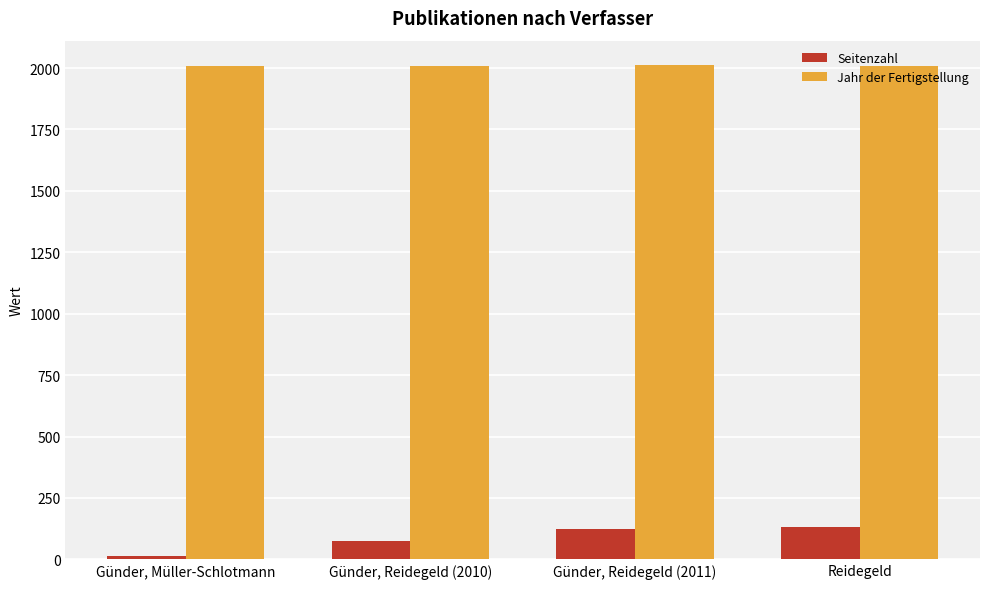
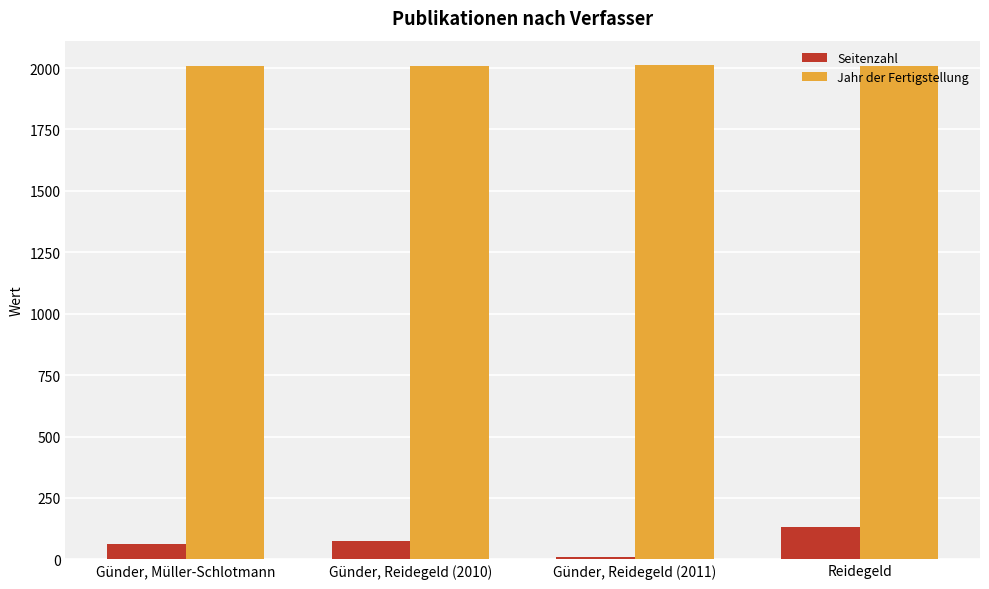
  {
    "Seitenzahl": {
-     "Günder, Müller-Schlotmann": 10,
+     "Günder, Müller-Schlotmann": 60,
      "Günder, Reidegeld (2010)": 70,
-     "Günder, Reidegeld (2011)": 130,
+     "Günder, Reidegeld (2011)": 10,
      "Reidegeld": 130
    },
    "Jahr der Fertigstellung": {
      "Günder, Müller-Schlotmann": 2010,
      "Günder, Reidegeld (2010)": 2010,
      "Günder, Reidegeld (2011)": 2010,
      "Reidegeld": 2010
    }
  }
